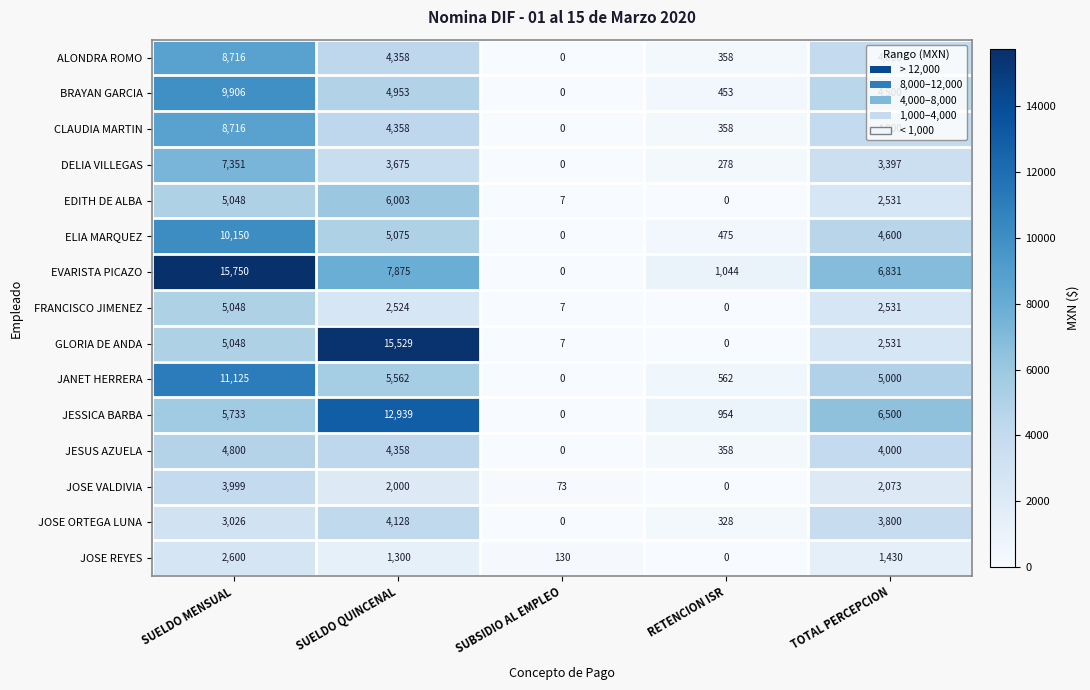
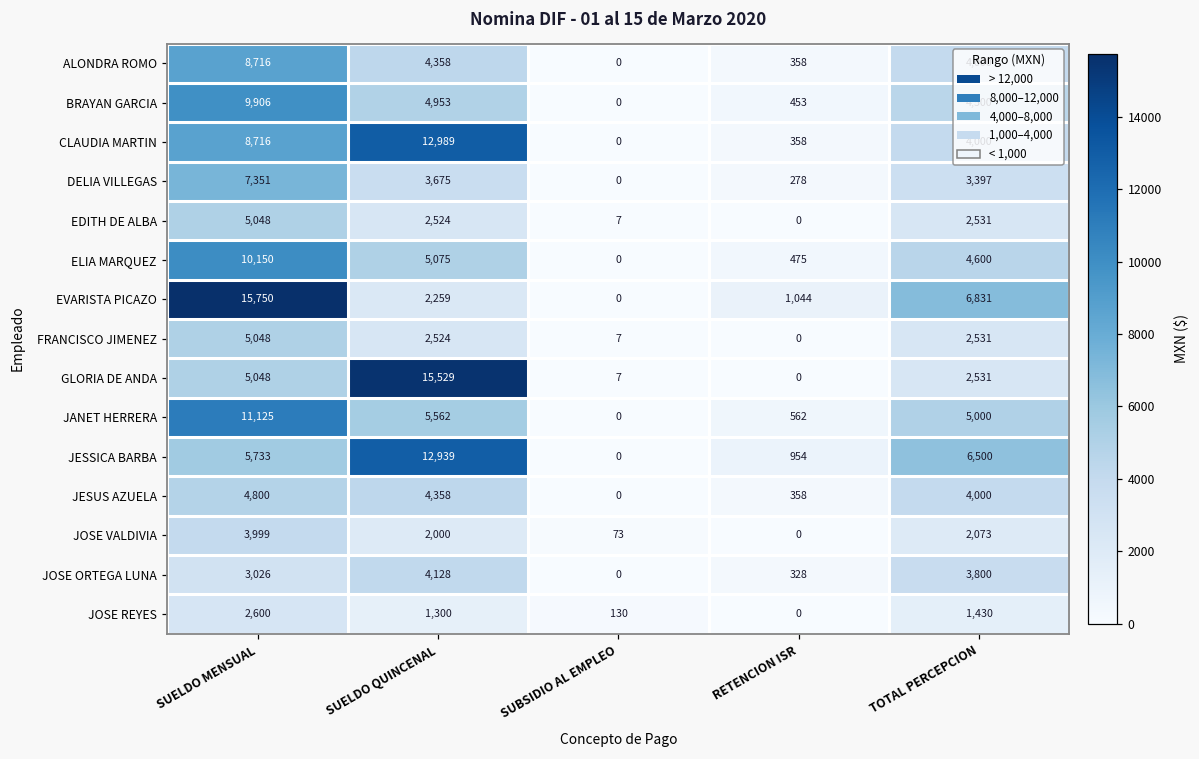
  {
    "ALONDRA ROMO": {
      "SUELDO MENSUAL": "8,716",
      "SUELDO QUINCENAL": "4,358",
      "SUBSIDIO AL EMPLEO": "0",
      "RETENCION ISR": "358"
    },
    "BRAYAN GARCIA": {
      "SUELDO MENSUAL": "9,906",
      "SUELDO QUINCENAL": "4,953",
      "SUBSIDIO AL EMPLEO": "0",
      "RETENCION ISR": "453"
    },
    "CLAUDIA MARTIN": {
      "SUELDO MENSUAL": "8,716",
-     "SUELDO QUINCENAL": "4,358",
+     "SUELDO QUINCENAL": "12,989",
      "SUBSIDIO AL EMPLEO": "0",
      "RETENCION ISR": "358"
    },
    "DELIA VILLEGAS": {
      "SUELDO MENSUAL": "7,351",
      "SUELDO QUINCENAL": "3,675",
      "SUBSIDIO AL EMPLEO": "0",
      "RETENCION ISR": "278",
      "TOTAL PERCEPCION": "3,397"
    },
    "EDITH DE ALBA": {
      "SUELDO MENSUAL": "5,048",
-     "SUELDO QUINCENAL": "6,003",
+     "SUELDO QUINCENAL": "2,524",
      "SUBSIDIO AL EMPLEO": "7",
      "RETENCION ISR": "0",
      "TOTAL PERCEPCION": "2,531"
    },
    "ELIA MARQUEZ": {
      "SUELDO MENSUAL": "10,150",
      "SUELDO QUINCENAL": "5,075",
      "SUBSIDIO AL EMPLEO": "0",
      "RETENCION ISR": "475",
      "TOTAL PERCEPCION": "4,600"
    },
    "EVARISTA PICAZO": {
      "SUELDO MENSUAL": "15,750",
-     "SUELDO QUINCENAL": "7,875",
+     "SUELDO QUINCENAL": "2,259",
      "SUBSIDIO AL EMPLEO": "0",
      "RETENCION ISR": "1,044",
      "TOTAL PERCEPCION": "6,831"
    },
    "FRANCISCO JIMENEZ": {
      "SUELDO MENSUAL": "5,048",
      "SUELDO QUINCENAL": "2,524",
      "SUBSIDIO AL EMPLEO": "7",
      "RETENCION ISR": "0",
      "TOTAL PERCEPCION": "2,531"
    },
    "GLORIA DE ANDA": {
      "SUELDO MENSUAL": "5,048",
      "SUELDO QUINCENAL": "15,529",
      "SUBSIDIO AL EMPLEO": "7",
      "RETENCION ISR": "0",
      "TOTAL PERCEPCION": "2,531"
    },
    "JANET HERRERA": {
      "SUELDO MENSUAL": "11,125",
      "SUELDO QUINCENAL": "5,562",
      "SUBSIDIO AL EMPLEO": "0",
      "RETENCION ISR": "562",
      "TOTAL PERCEPCION": "5,000"
    },
    "JESSICA BARBA": {
      "SUELDO MENSUAL": "5,733",
      "SUELDO QUINCENAL": "12,939",
      "SUBSIDIO AL EMPLEO": "0",
      "RETENCION ISR": "954",
      "TOTAL PERCEPCION": "6,500"
    },
    "JESUS AZUELA": {
      "SUELDO MENSUAL": "4,800",
      "SUELDO QUINCENAL": "4,358",
      "SUBSIDIO AL EMPLEO": "0",
      "RETENCION ISR": "358",
      "TOTAL PERCEPCION": "4,000"
    },
    "JOSE VALDIVIA": {
      "SUELDO MENSUAL": "3,999",
      "SUELDO QUINCENAL": "2,000",
      "SUBSIDIO AL EMPLEO": "73",
      "RETENCION ISR": "0",
      "TOTAL PERCEPCION": "2,073"
    },
    "JOSE ORTEGA LUNA": {
      "SUELDO MENSUAL": "3,026",
      "SUELDO QUINCENAL": "4,128",
      "SUBSIDIO AL EMPLEO": "0",
      "RETENCION ISR": "328",
      "TOTAL PERCEPCION": "3,800"
    },
    "JOSE REYES": {
      "SUELDO MENSUAL": "2,600",
      "SUELDO QUINCENAL": "1,300",
      "SUBSIDIO AL EMPLEO": "130",
      "RETENCION ISR": "0",
      "TOTAL PERCEPCION": "1,430"
    }
  }
